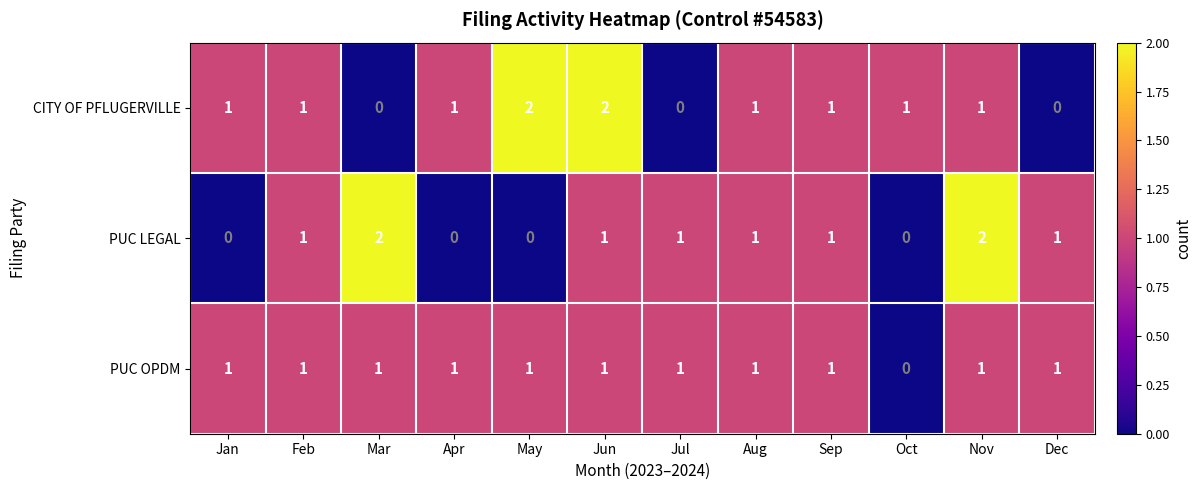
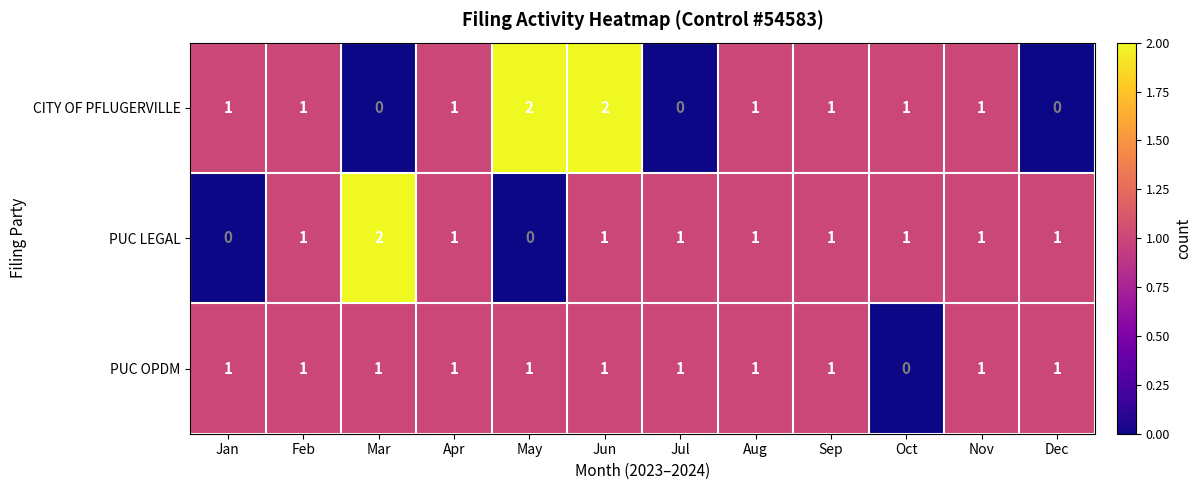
  {
    "CITY OF PFLUGERVILLE": {
      "Jan": 1,
      "Feb": 1,
      "Mar": 0,
      "Apr": 1,
      "May": 2,
      "Jun": 2,
      "Jul": 0,
      "Aug": 1,
      "Sep": 1,
      "Oct": 1,
      "Nov": 1,
      "Dec": 0
    },
    "PUC LEGAL": {
      "Jan": 0,
      "Feb": 1,
      "Mar": 2,
-     "Apr": 0,
+     "Apr": 1,
      "May": 0,
      "Jun": 1,
      "Jul": 1,
      "Aug": 1,
      "Sep": 1,
-     "Oct": 0,
-     "Nov": 2,
+     "Oct": 1,
+     "Nov": 1,
      "Dec": 1
    },
    "PUC OPDM": {
      "Jan": 1,
      "Feb": 1,
      "Mar": 1,
      "Apr": 1,
      "May": 1,
      "Jun": 1,
      "Jul": 1,
      "Aug": 1,
      "Sep": 1,
      "Oct": 0,
      "Nov": 1,
      "Dec": 1
    }
  }
